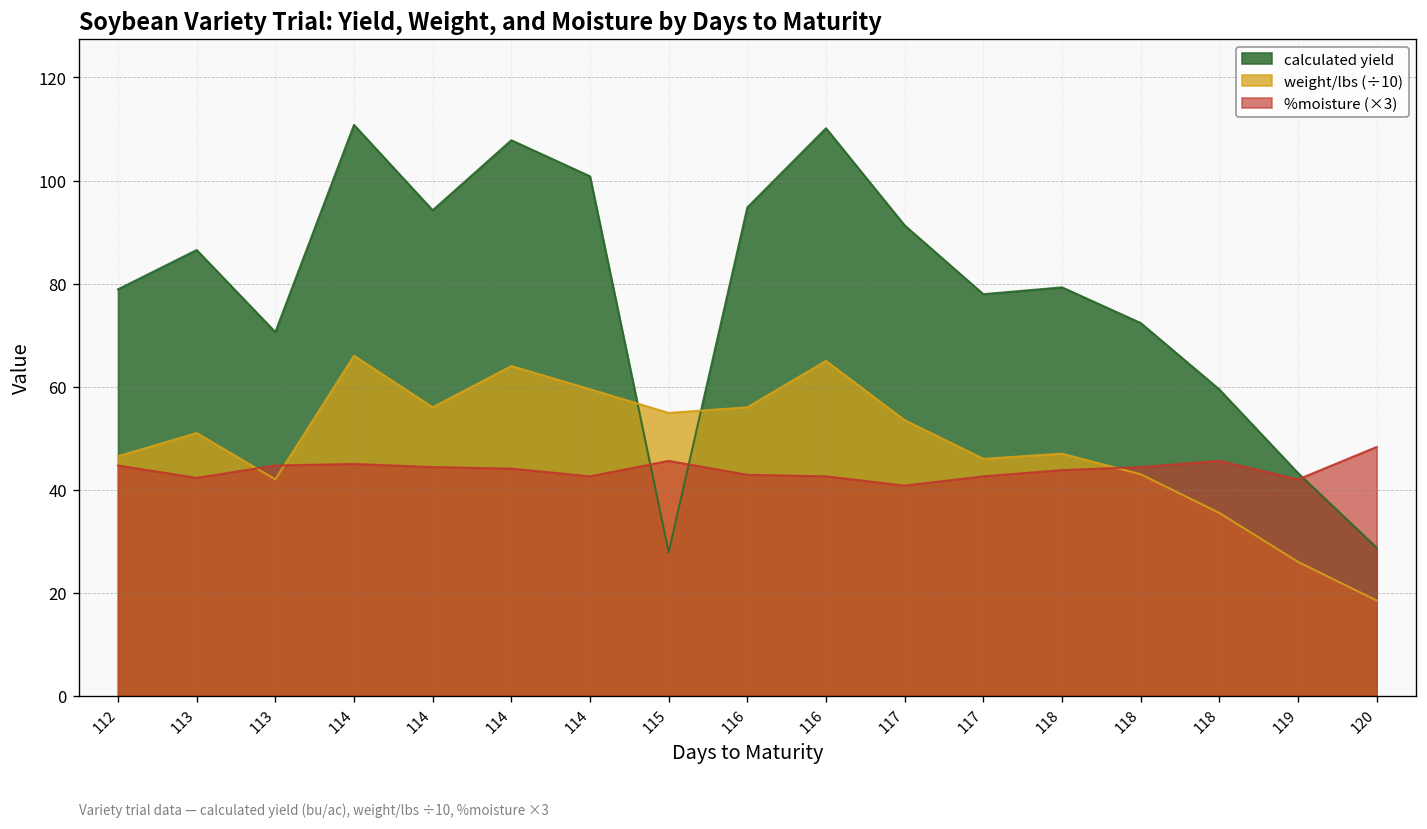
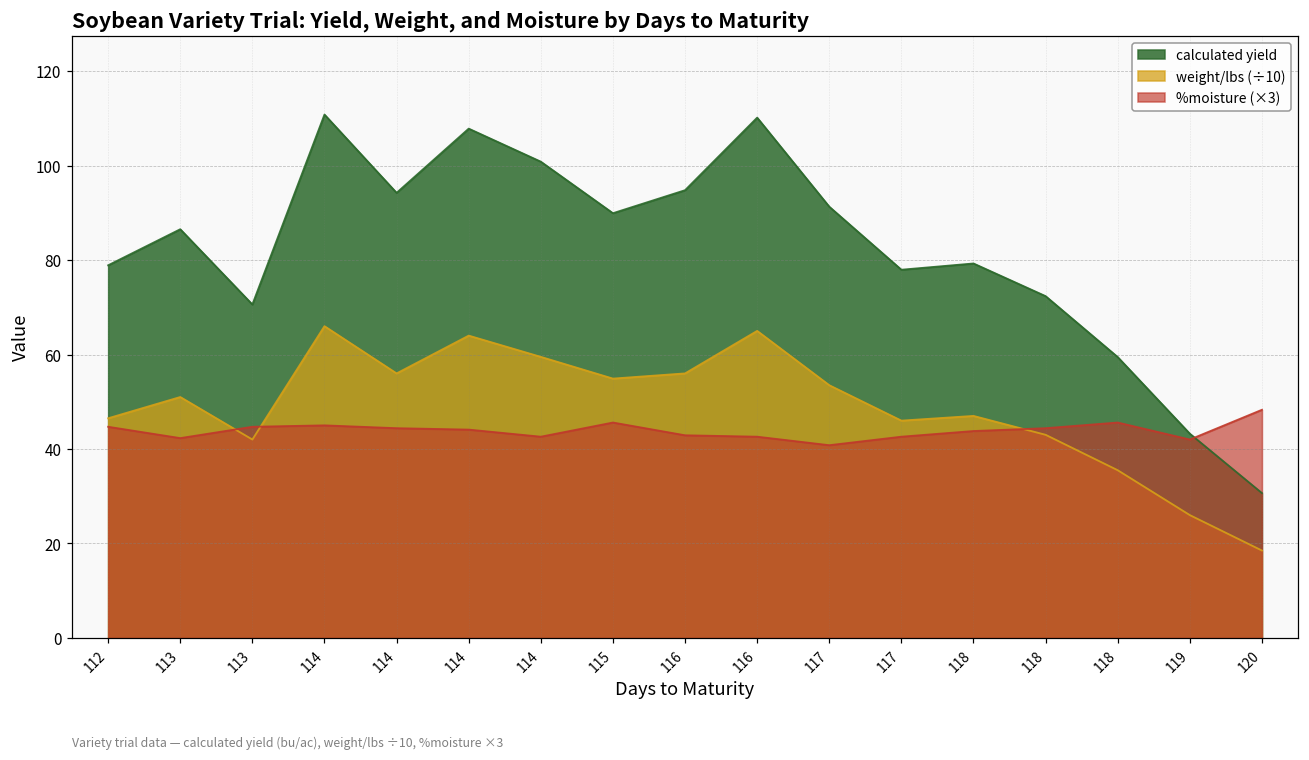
  {
    "calculated yield": {
      "112": 79,
-     "115": 28,
+     "115": 90,
      "119": 43,
-     "120": 29
+     "120": 31
    },
    "weight/lbs (÷10)": {
      "112": 47,
      "115": 55,
      "119": 26,
      "120": 19
    },
    "%moisture (×3)": {
      "112": 45,
      "115": 46,
      "119": 42,
      "120": 48
    }
  }
